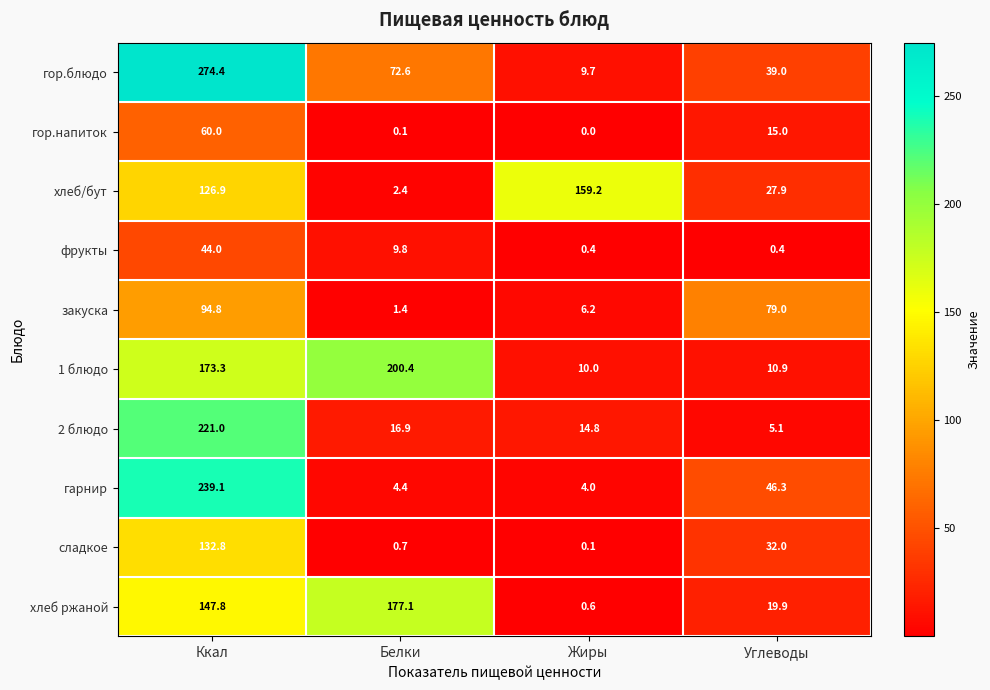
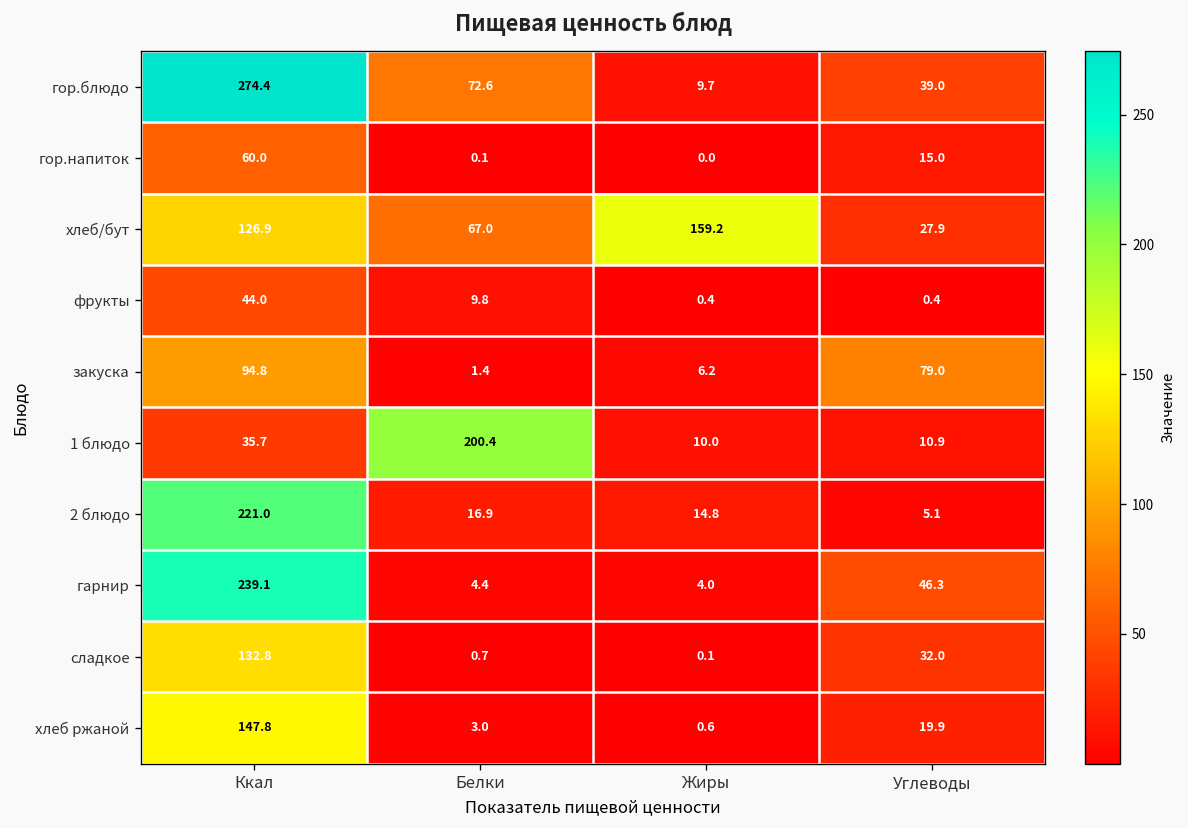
  {
    "гор.блюдо": {
      "Ккал": 274.4,
      "Белки": 72.6,
      "Жиры": 9.7,
      "Углеводы": 39.0
    },
    "гор.напиток": {
      "Ккал": 60.0,
      "Белки": 0.1,
      "Жиры": 0.0,
      "Углеводы": 15.0
    },
    "хлеб/бут": {
      "Ккал": 126.9,
-     "Белки": 2.4,
+     "Белки": 67.0,
      "Жиры": 159.2,
      "Углеводы": 27.9
    },
    "фрукты": {
      "Ккал": 44.0,
      "Белки": 9.8,
      "Жиры": 0.4,
      "Углеводы": 0.4
    },
    "закуска": {
      "Ккал": 94.8,
      "Белки": 1.4,
      "Жиры": 6.2,
      "Углеводы": 79.0
    },
    "1 блюдо": {
-     "Ккал": 173.3,
+     "Ккал": 35.7,
      "Белки": 200.4,
      "Жиры": 10.0,
      "Углеводы": 10.9
    },
    "2 блюдо": {
      "Ккал": 221.0,
      "Белки": 16.9,
      "Жиры": 14.8,
      "Углеводы": 5.1
    },
    "гарнир": {
      "Ккал": 239.1,
      "Белки": 4.4,
      "Жиры": 4.0,
      "Углеводы": 46.3
    },
    "сладкое": {
      "Ккал": 132.8,
      "Белки": 0.7,
      "Жиры": 0.1,
      "Углеводы": 32.0
    },
    "хлеб ржаной": {
      "Ккал": 147.8,
-     "Белки": 177.1,
+     "Белки": 3.0,
      "Жиры": 0.6,
      "Углеводы": 19.9
    }
  }
